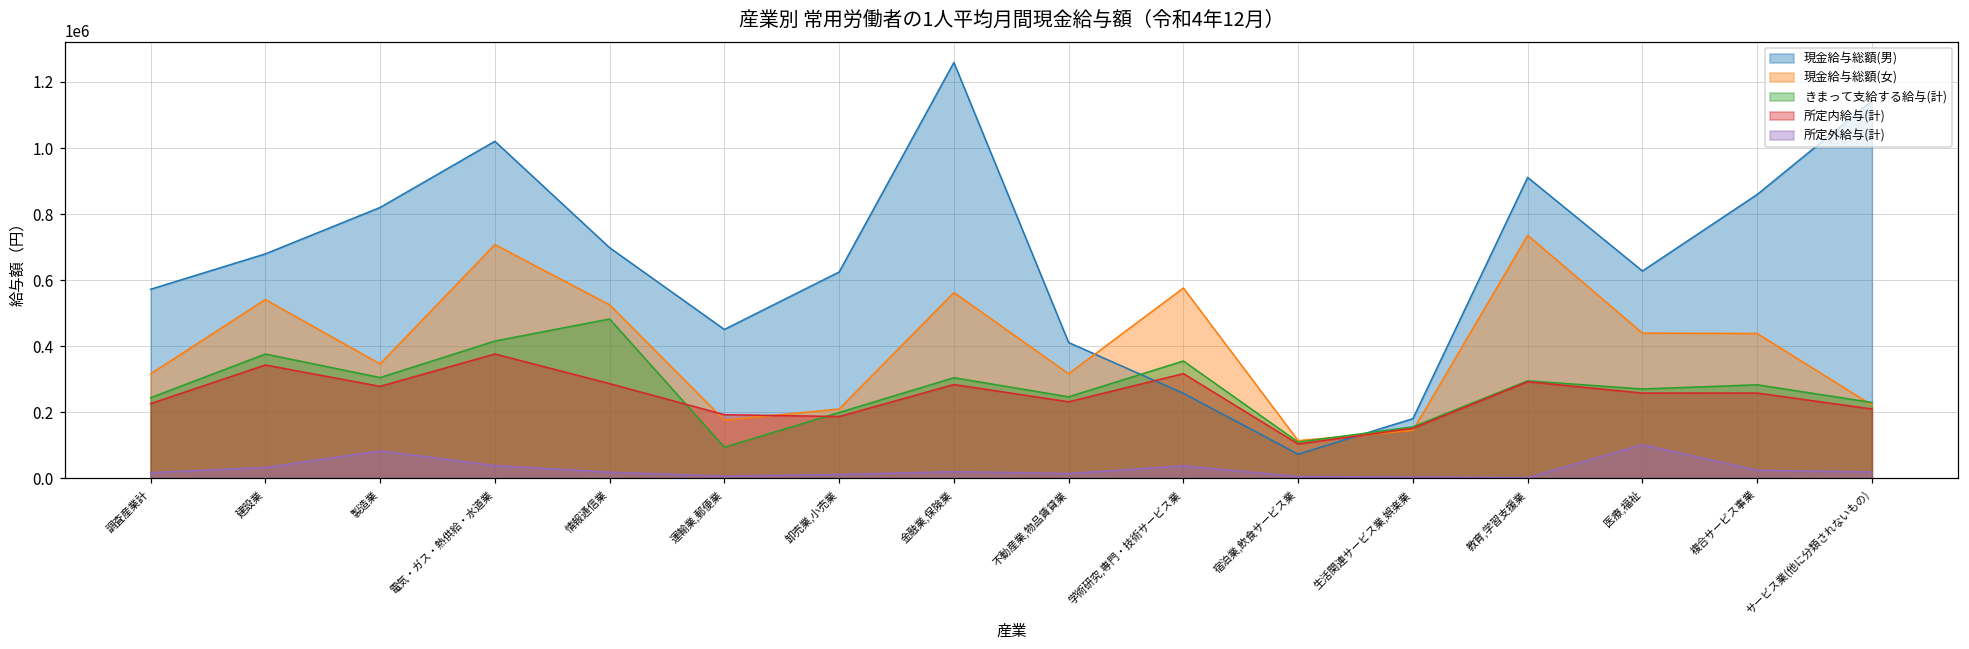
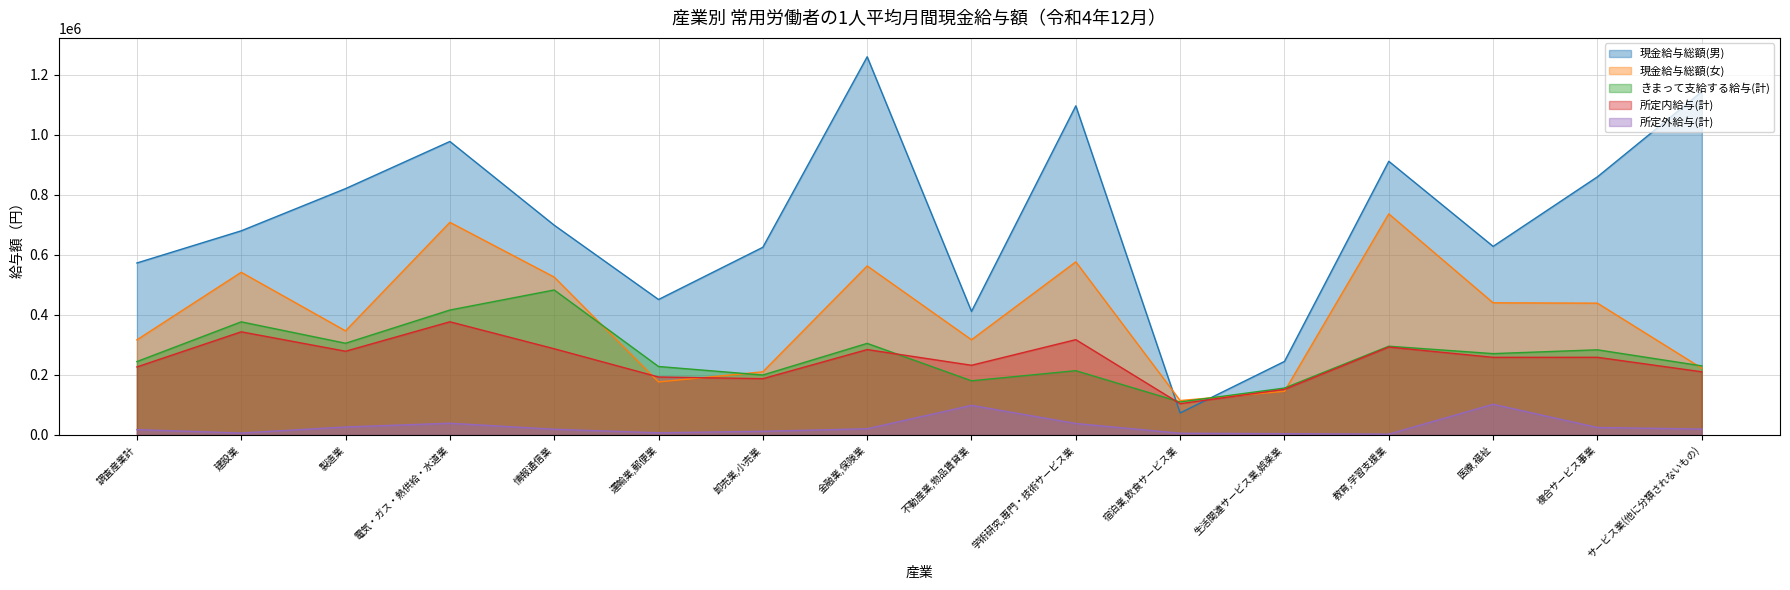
  {
    "現金給与総額(男)": {
      "調査産業計": 570000,
      "建設業": 680000,
      "製造業": 820000,
-     "電気・ガス・熱供給・水道業": 1020000,
+     "電気・ガス・熱供給・水道業": 980000,
      "情報通信業": 700000,
      "運輸業,郵便業": 450000,
      "卸売業,小売業": 620000,
      "金融業,保険業": 1260000,
      "不動産業,物品賃貸業": 410000,
-     "学術研究,専門・技術サービス業": 260000,
+     "学術研究,専門・技術サービス業": 1100000,
      "宿泊業,飲食サービス業": 70000,
-     "生活関連サービス業,娯楽業": 180000,
+     "生活関連サービス業,娯楽業": 240000,
      "教育,学習支援業": 910000,
      "医療,福祉": 630000,
      "複合サービス事業": 860000
    },
    "きまって支給する給与(計)": {
      "調査産業計": 240000,
      "建設業": 380000,
      "製造業": 310000,
      "電気・ガス・熱供給・水道業": 420000,
      "情報通信業": 480000,
-     "運輸業,郵便業": 90000,
+     "運輸業,郵便業": 230000,
      "卸売業,小売業": 200000,
      "金融業,保険業": 310000,
-     "不動産業,物品賃貸業": 250000,
-     "学術研究,専門・技術サービス業": 360000,
+     "不動産業,物品賃貸業": 180000,
+     "学術研究,専門・技術サービス業": 210000,
      "医療,福祉": 270000,
      "複合サービス事業": 280000
    },
    "所定外給与(計)": {
      "調査産業計": 20000,
-     "建設業": 30000,
-     "製造業": 80000,
+     "建設業": 10000,
+     "製造業": 30000,
      "電気・ガス・熱供給・水道業": 40000,
      "情報通信業": 20000,
      "運輸業,郵便業": 10000,
      "卸売業,小売業": 10000,
      "金融業,保険業": 20000,
-     "不動産業,物品賃貸業": 20000,
+     "不動産業,物品賃貸業": 100000,
      "学術研究,専門・技術サービス業": 40000,
      "宿泊業,飲食サービス業": 10000,
      "生活関連サービス業,娯楽業": 0,
      "教育,学習支援業": 0,
      "医療,福祉": 100000,
      "複合サービス事業": 20000,
      "サービス業(他に分類されないもの)": 20000
    }
  }
